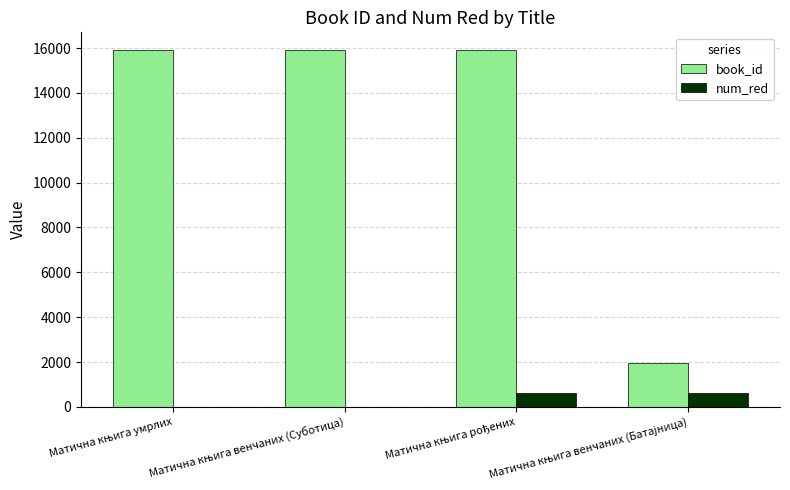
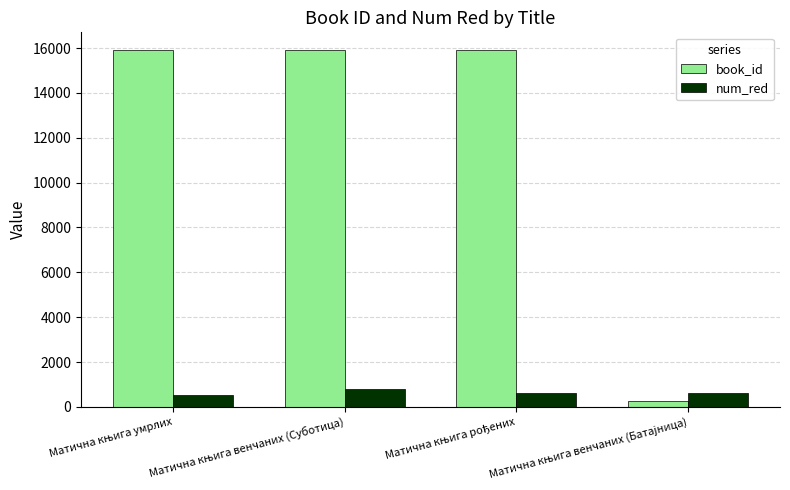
  {
    "book_id": {
      "Матична књига умрлих": 15900,
      "Матична књига венчаних (Суботица)": 15900,
      "Матична књига рођених": 15900,
-     "Матична књига венчаних (Батајница)": 1900
+     "Матична књига венчаних (Батајница)": 300
    },
    "num_red": {
-     "Матична књига умрлих": 0,
-     "Матична књига венчаних (Суботица)": 0,
+     "Матична књига умрлих": 500,
+     "Матична књига венчаних (Суботица)": 800,
      "Матична књига рођених": 600,
      "Матична књига венчаних (Батајница)": 600
    }
  }
